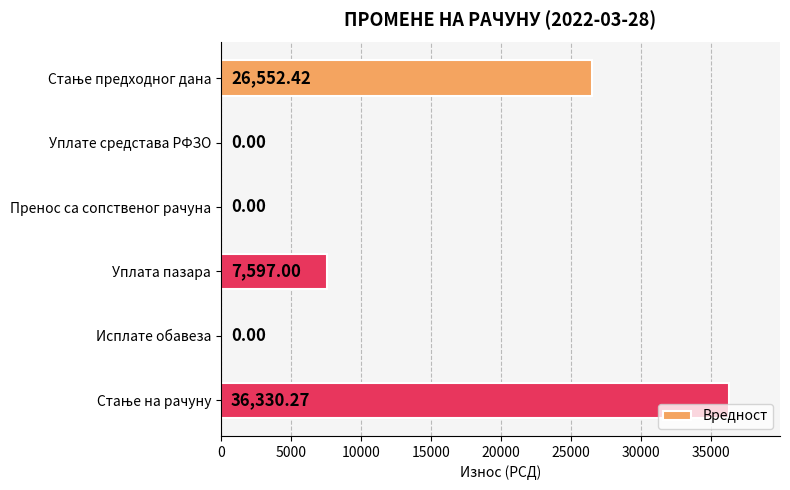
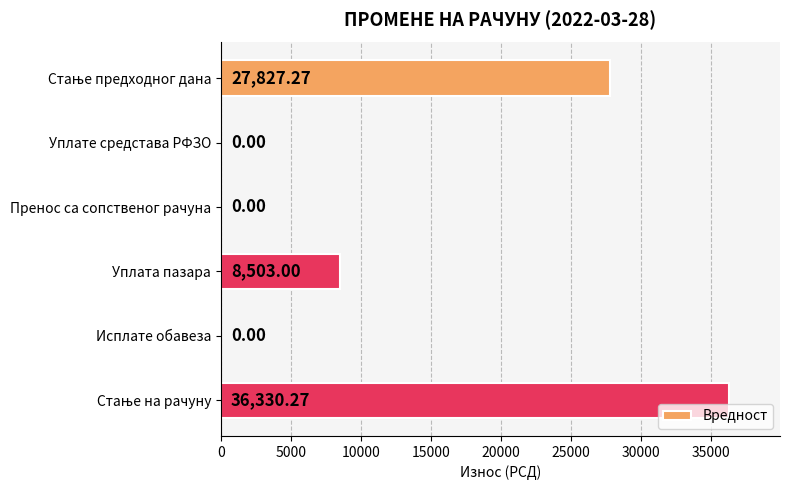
  {
-   "Стање предходног дана": "26,552.42",
+   "Стање предходног дана": "27,827.27",
    "Уплате средстава РФЗО": "0.00",
    "Пренос са сопственог рачуна": "0.00",
-   "Уплата пазара": "7,597.00",
+   "Уплата пазара": "8,503.00",
    "Исплате обавеза": "0.00",
    "Стање на рачуну": "36,330.27"
  }
